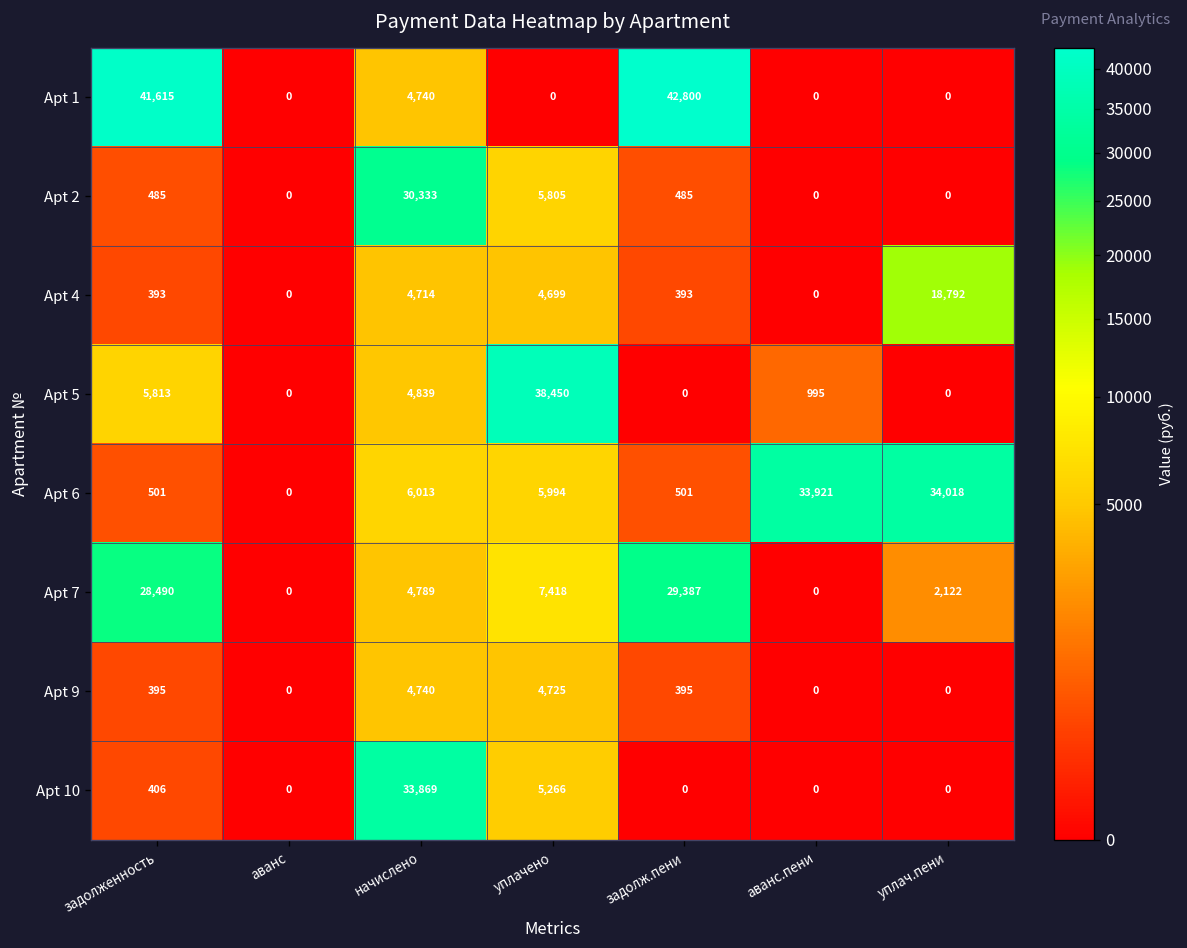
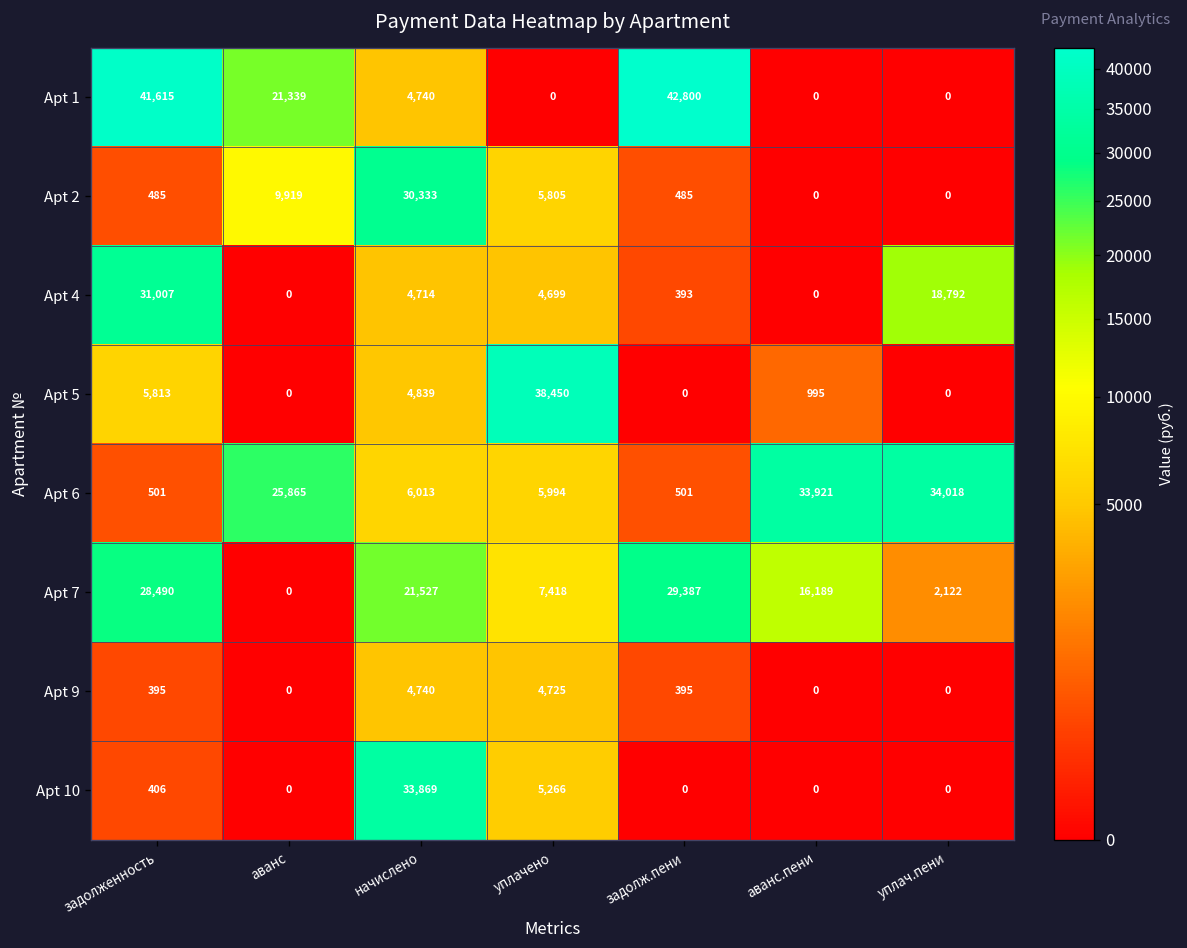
  {
    "Apt 1": {
      "задолженность": "41,615",
-     "аванс": "0",
+     "аванс": "21,339",
      "начислено": "4,740",
      "уплачено": "0",
      "задолж.пени": "42,800",
      "аванс.пени": "0",
      "уплач.пени": "0"
    },
    "Apt 2": {
      "задолженность": "485",
-     "аванс": "0",
+     "аванс": "9,919",
      "начислено": "30,333",
      "уплачено": "5,805",
      "задолж.пени": "485",
      "аванс.пени": "0",
      "уплач.пени": "0"
    },
    "Apt 4": {
-     "задолженность": "393",
+     "задолженность": "31,007",
      "аванс": "0",
      "начислено": "4,714",
      "уплачено": "4,699",
      "задолж.пени": "393",
      "аванс.пени": "0",
      "уплач.пени": "18,792"
    },
    "Apt 5": {
      "задолженность": "5,813",
      "аванс": "0",
      "начислено": "4,839",
      "уплачено": "38,450",
      "задолж.пени": "0",
      "аванс.пени": "995",
      "уплач.пени": "0"
    },
    "Apt 6": {
      "задолженность": "501",
-     "аванс": "0",
+     "аванс": "25,865",
      "начислено": "6,013",
      "уплачено": "5,994",
      "задолж.пени": "501",
      "аванс.пени": "33,921",
      "уплач.пени": "34,018"
    },
    "Apt 7": {
      "задолженность": "28,490",
      "аванс": "0",
-     "начислено": "4,789",
+     "начислено": "21,527",
      "уплачено": "7,418",
      "задолж.пени": "29,387",
-     "аванс.пени": "0",
+     "аванс.пени": "16,189",
      "уплач.пени": "2,122"
    },
    "Apt 9": {
      "задолженность": "395",
      "аванс": "0",
      "начислено": "4,740",
      "уплачено": "4,725",
      "задолж.пени": "395",
      "аванс.пени": "0",
      "уплач.пени": "0"
    },
    "Apt 10": {
      "задолженность": "406",
      "аванс": "0",
      "начислено": "33,869",
      "уплачено": "5,266",
      "задолж.пени": "0",
      "аванс.пени": "0",
      "уплач.пени": "0"
    }
  }
